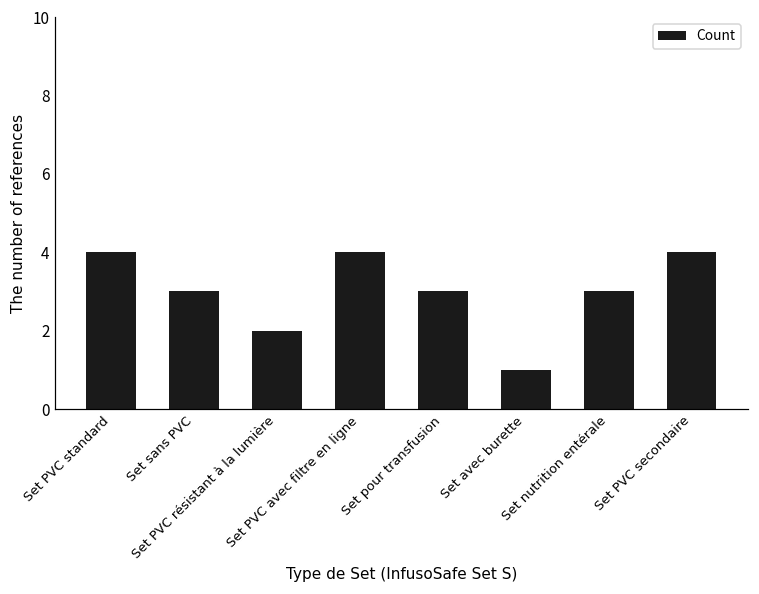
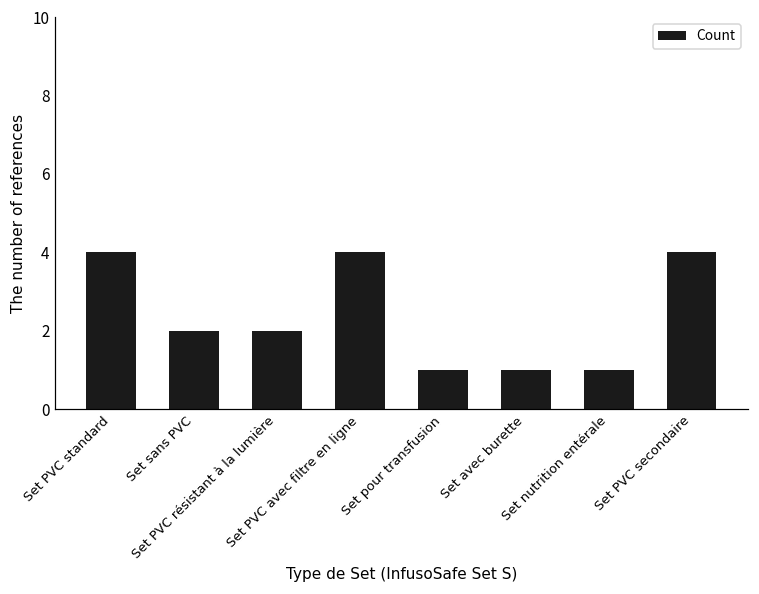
  {
    "Set PVC standard": 4,
-   "Set sans PVC": 3,
+   "Set sans PVC": 2,
    "Set PVC résistant à la lumière": 2,
    "Set PVC avec filtre en ligne": 4,
-   "Set pour transfusion": 3,
+   "Set pour transfusion": 1,
    "Set avec burette": 1,
-   "Set nutrition entérale": 3,
+   "Set nutrition entérale": 1,
    "Set PVC secondaire": 4
  }
